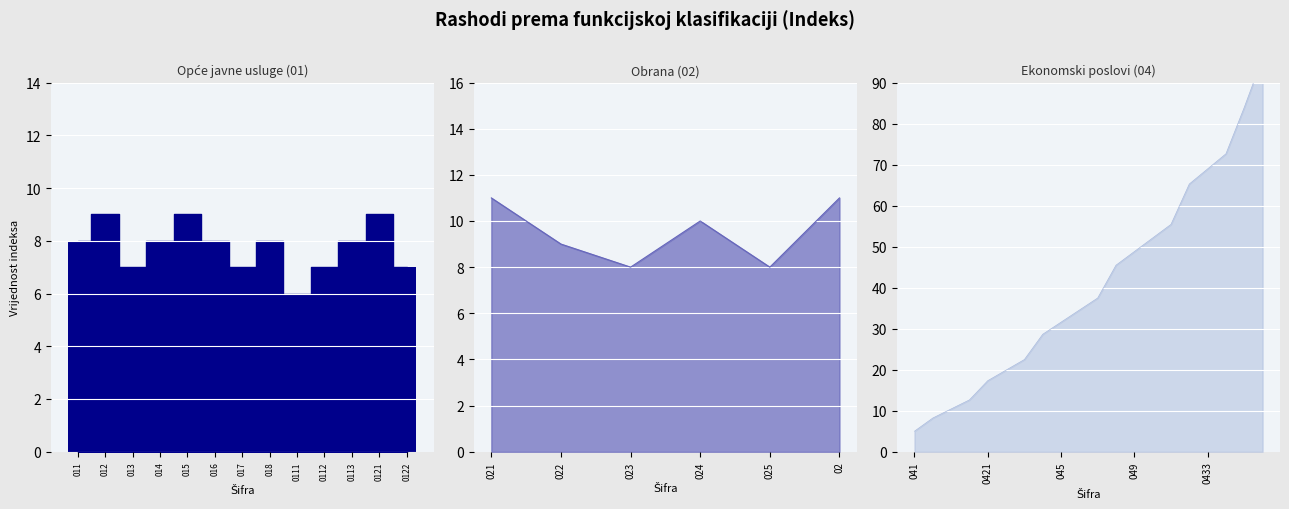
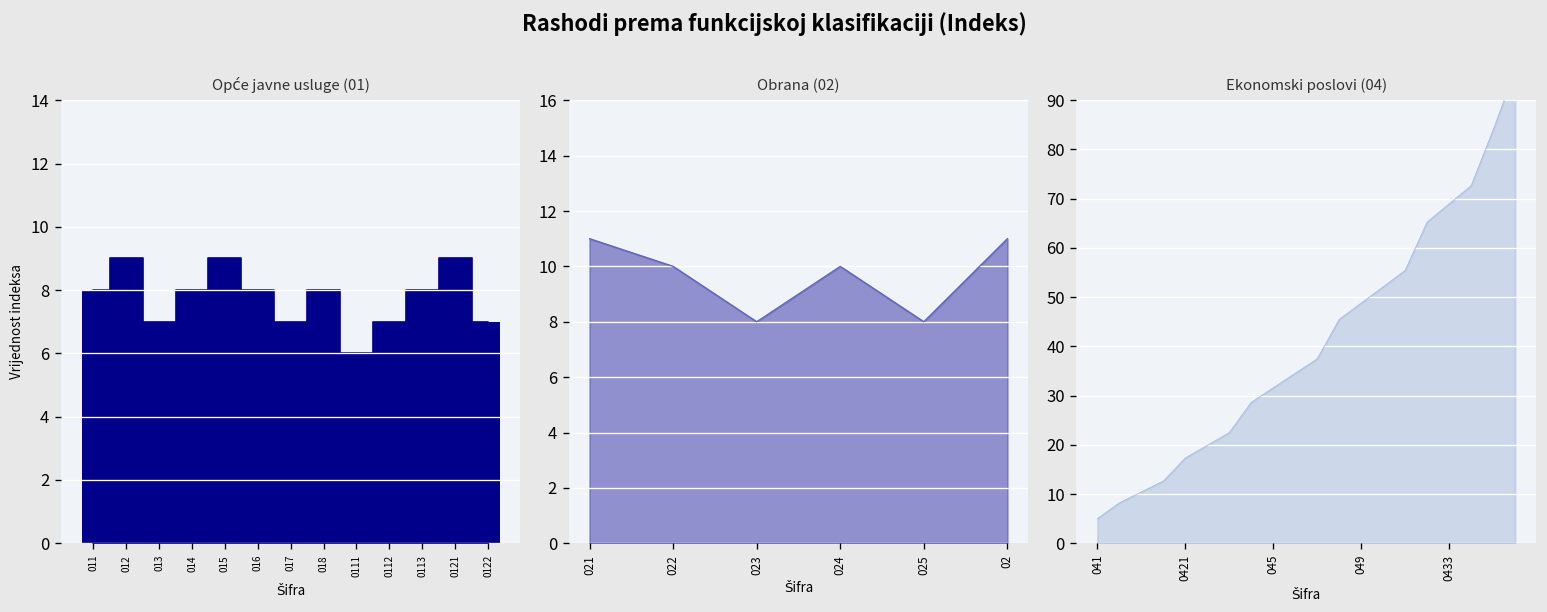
  {
    "Obrana (02)": {
      "021": 11,
-     "022": 9,
+     "022": 10,
      "023": 8,
      "024": 10,
      "025": 8,
      "02": 11
    },
    "Ekonomski poslovi (04)": {
      "041": 5,
      "0421": 17,
      "045": 32,
      "049": 49,
      "0433": 69
    }
  }
